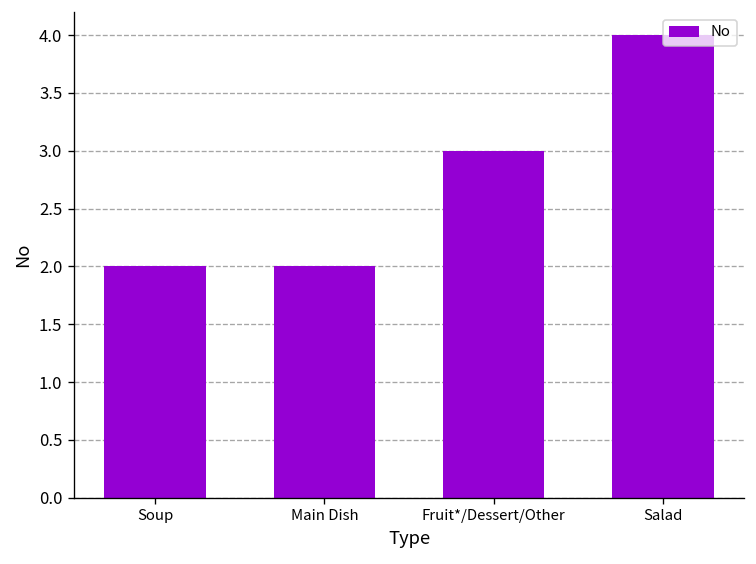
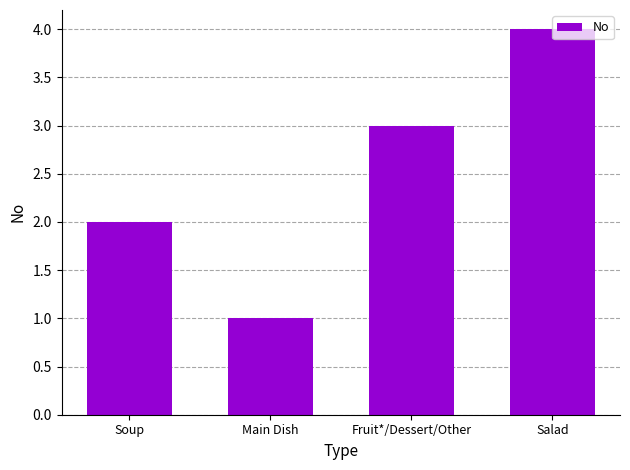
  {
    "Soup": 2,
-   "Main Dish": 2,
+   "Main Dish": 1,
    "Fruit*/Dessert/Other": 3
  }
